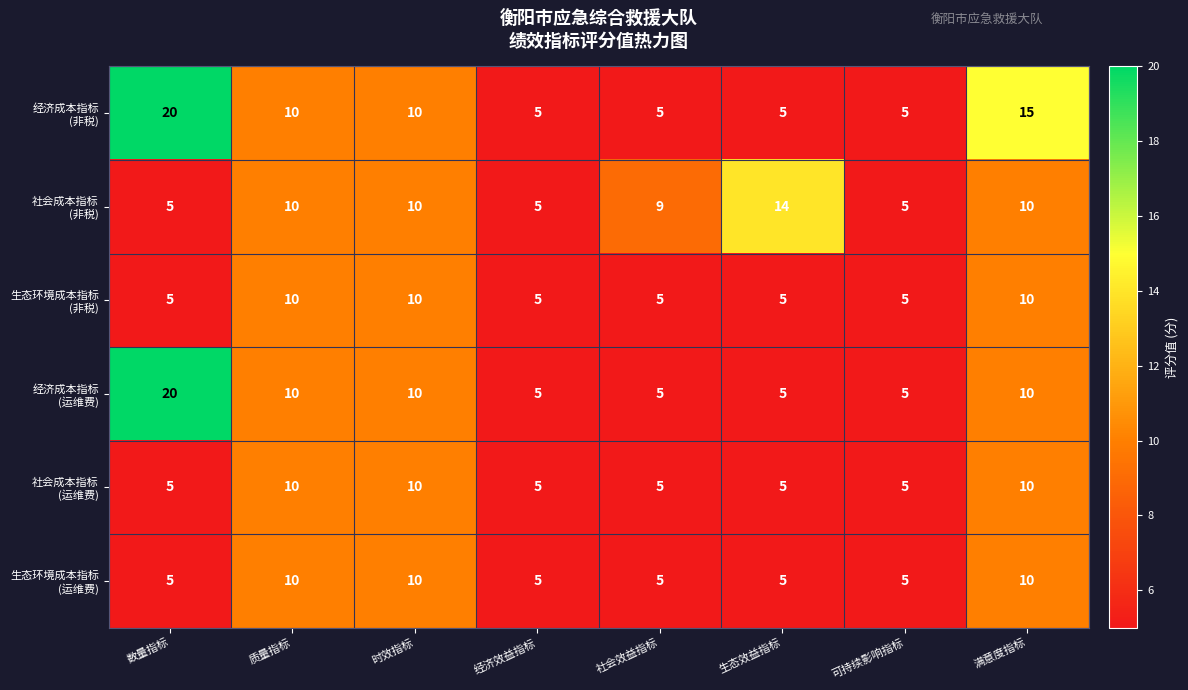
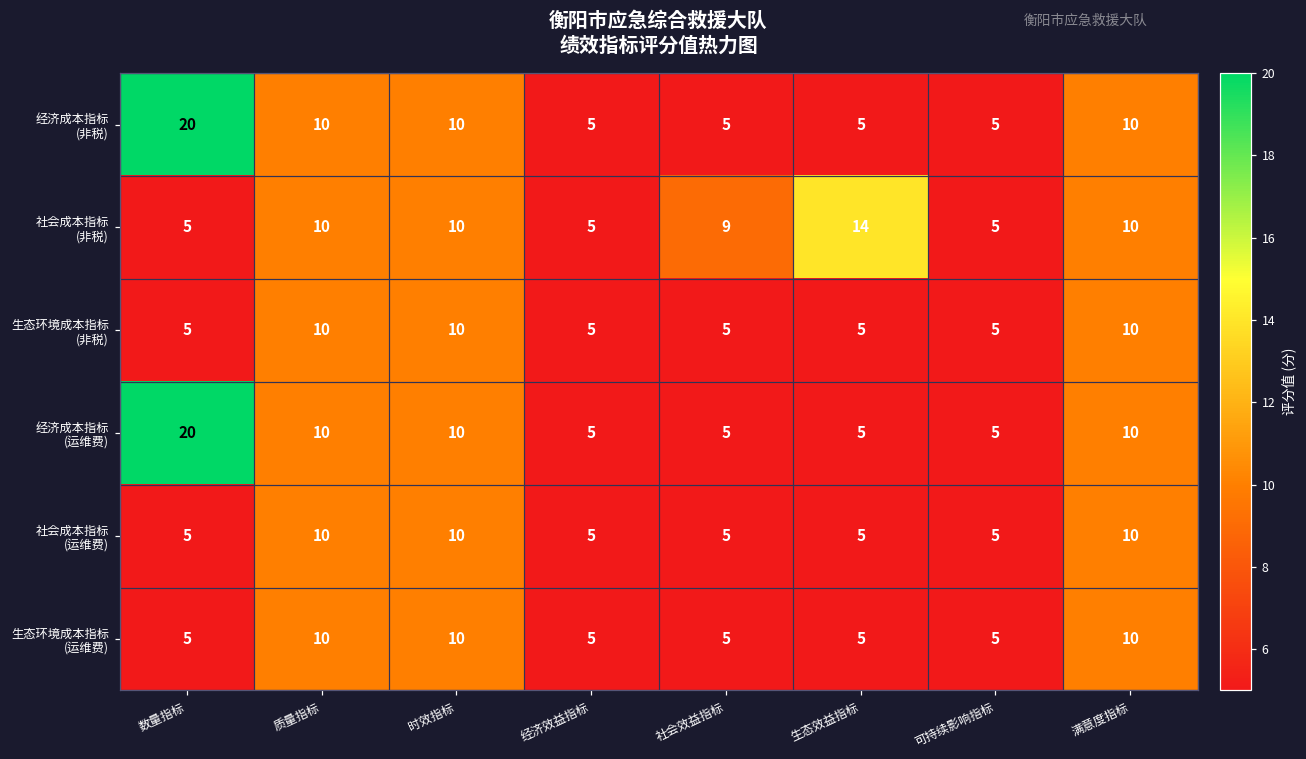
  {
    "经济成本指标 (非税)": {
      "数量指标": 20,
      "质量指标": 10,
      "时效指标": 10,
      "经济效益指标": 5,
      "社会效益指标": 5,
      "生态效益指标": 5,
      "可持续影响指标": 5,
-     "满意度指标": 15
+     "满意度指标": 10
    },
    "社会成本指标 (非税)": {
      "数量指标": 5,
      "质量指标": 10,
      "时效指标": 10,
      "经济效益指标": 5,
      "社会效益指标": 9,
      "生态效益指标": 14,
      "可持续影响指标": 5,
      "满意度指标": 10
    },
    "生态环境成本指标 (非税)": {
      "数量指标": 5,
      "质量指标": 10,
      "时效指标": 10,
      "经济效益指标": 5,
      "社会效益指标": 5,
      "生态效益指标": 5,
      "可持续影响指标": 5,
      "满意度指标": 10
    },
    "经济成本指标 (运维费)": {
      "数量指标": 20,
      "质量指标": 10,
      "时效指标": 10,
      "经济效益指标": 5,
      "社会效益指标": 5,
      "生态效益指标": 5,
      "可持续影响指标": 5,
      "满意度指标": 10
    },
    "社会成本指标 (运维费)": {
      "数量指标": 5,
      "质量指标": 10,
      "时效指标": 10,
      "经济效益指标": 5,
      "社会效益指标": 5,
      "生态效益指标": 5,
      "可持续影响指标": 5,
      "满意度指标": 10
    },
    "生态环境成本指标 (运维费)": {
      "数量指标": 5,
      "质量指标": 10,
      "时效指标": 10,
      "经济效益指标": 5,
      "社会效益指标": 5,
      "生态效益指标": 5,
      "可持续影响指标": 5,
      "满意度指标": 10
    }
  }
